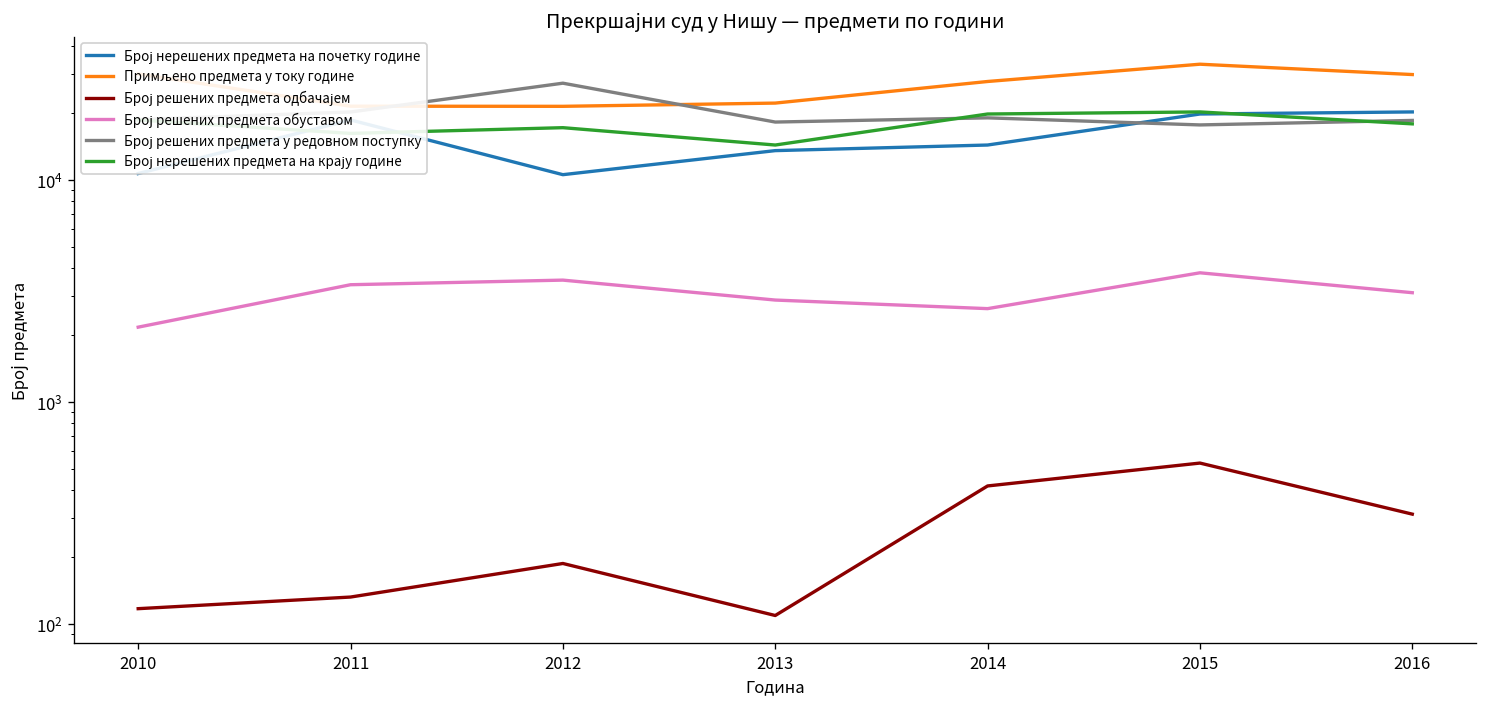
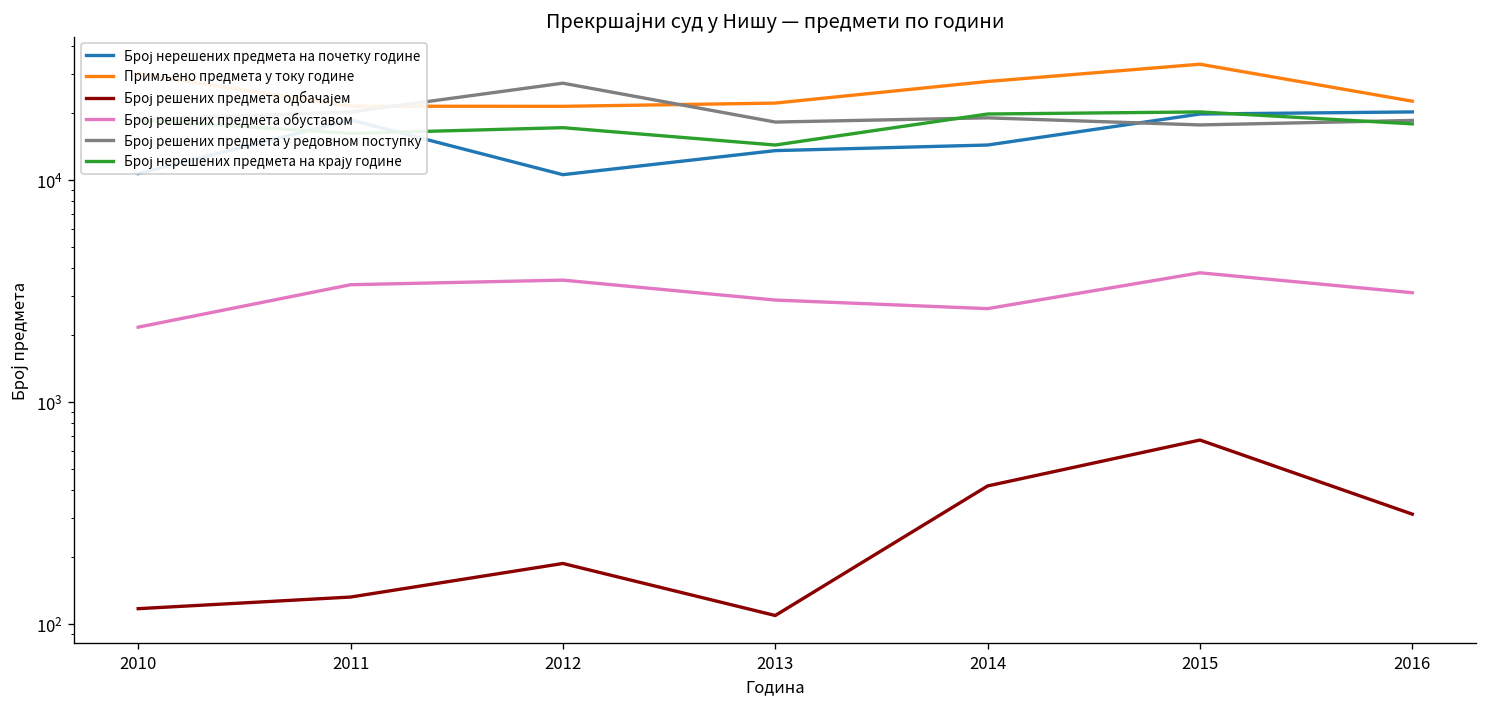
  {
    "Број нерешених предмета на почетку године": {
      "2010": 11000,
      "2012": 11000,
      "2013": 14000,
      "2014": 14000,
      "2016": 20000
    },
    "Примљено предмета у току године": {
      "2012": 21000,
      "2013": 22000,
      "2014": 28000,
      "2015": 33000,
-     "2016": 30000
+     "2016": 23000
    },
    "Број решених предмета одбачајем": {
      "2010": 120,
      "2011": 130,
      "2012": 190,
      "2013": 110,
      "2014": 420,
-     "2015": 530,
+     "2015": 670,
      "2016": 310
    },
    "Број решених предмета обуставом": {
      "2010": 2200,
      "2011": 3400,
      "2012": 3500,
      "2013": 2900,
      "2014": 2600,
      "2015": 3800,
      "2016": 3100
    },
    "Број решених предмета у редовном поступку": {
      "2012": 27000,
      "2013": 18000,
      "2014": 19000,
      "2015": 18000,
      "2016": 19000
    },
    "Број нерешених предмета на крају године": {
      "2012": 17000,
      "2013": 14000,
      "2014": 20000,
      "2016": 18000
    }
  }
